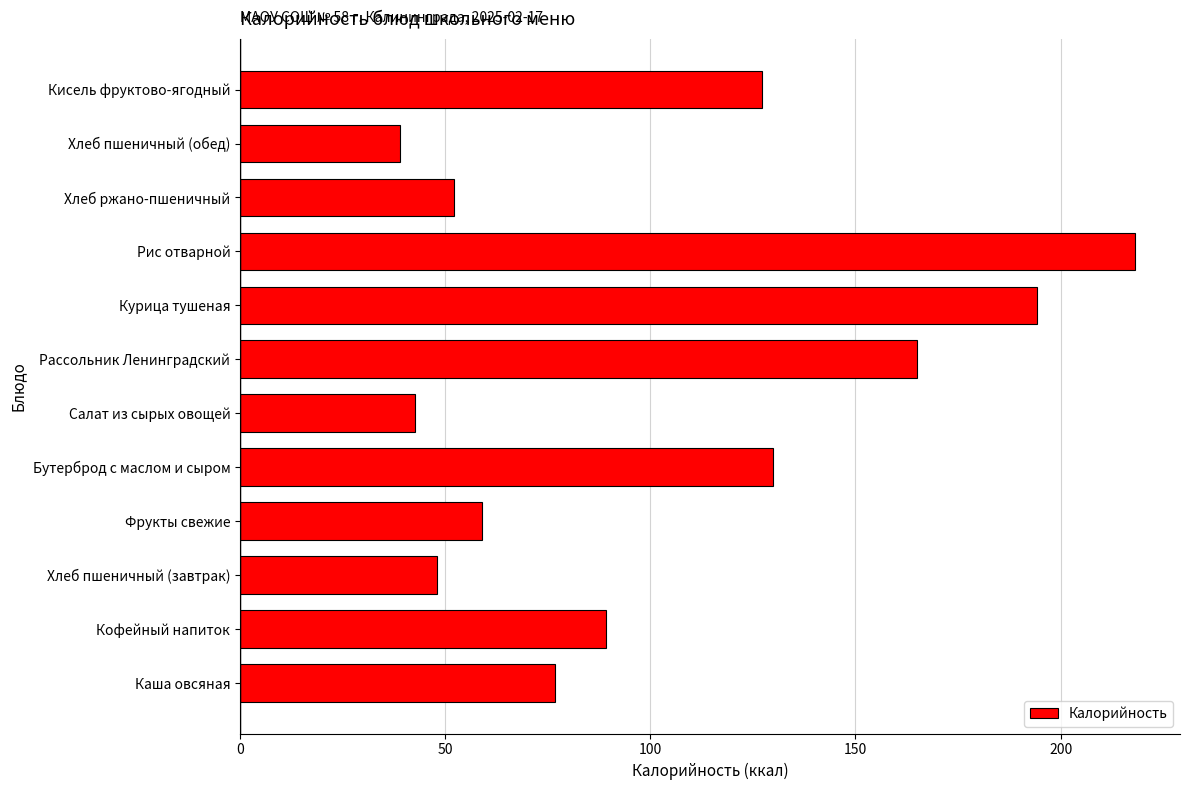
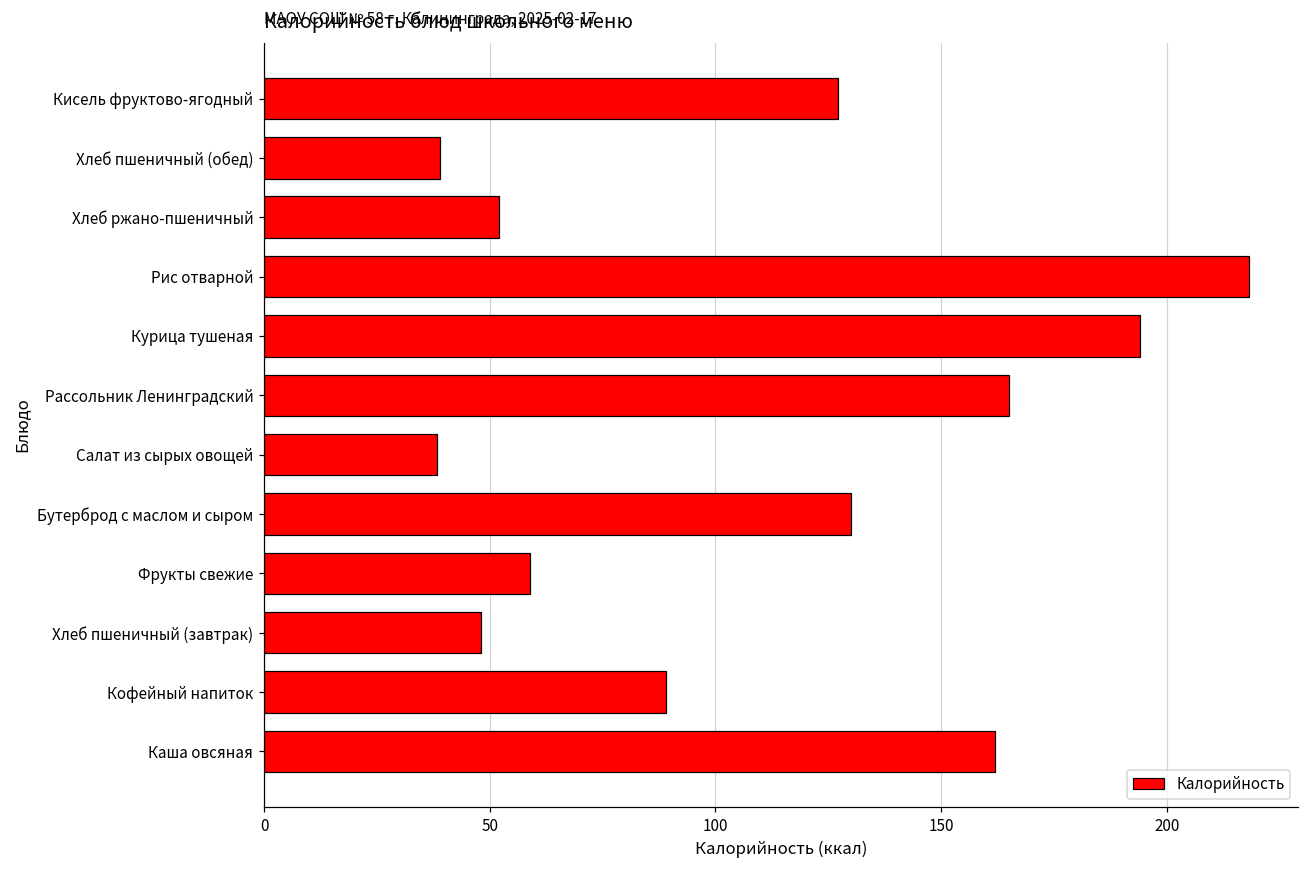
  {
    "Кисель фруктово-ягодный": 127,
    "Хлеб пшеничный (обед)": 39,
    "Хлеб ржано-пшеничный": 52,
    "Рис отварной": 218,
    "Курица тушеная": 194,
    "Рассольник Ленинградский": 165,
-   "Салат из сырых овощей": 43,
+   "Салат из сырых овощей": 38,
    "Бутерброд с маслом и сыром": 130,
    "Фрукты свежие": 59,
    "Хлеб пшеничный (завтрак)": 48,
    "Кофейный напиток": 89,
-   "Каша овсяная": 77
+   "Каша овсяная": 162
  }
